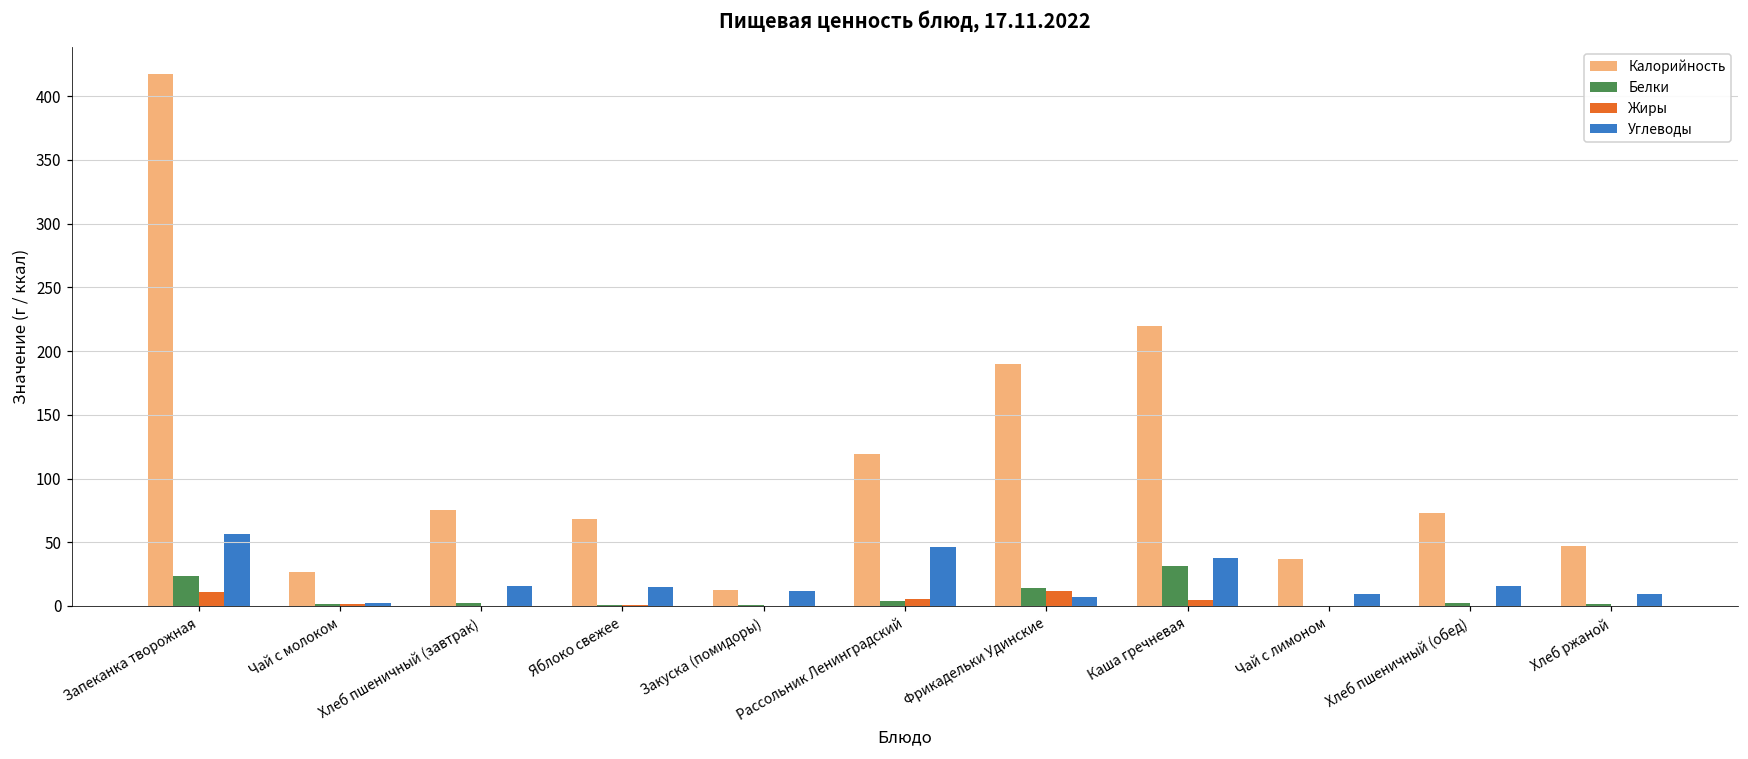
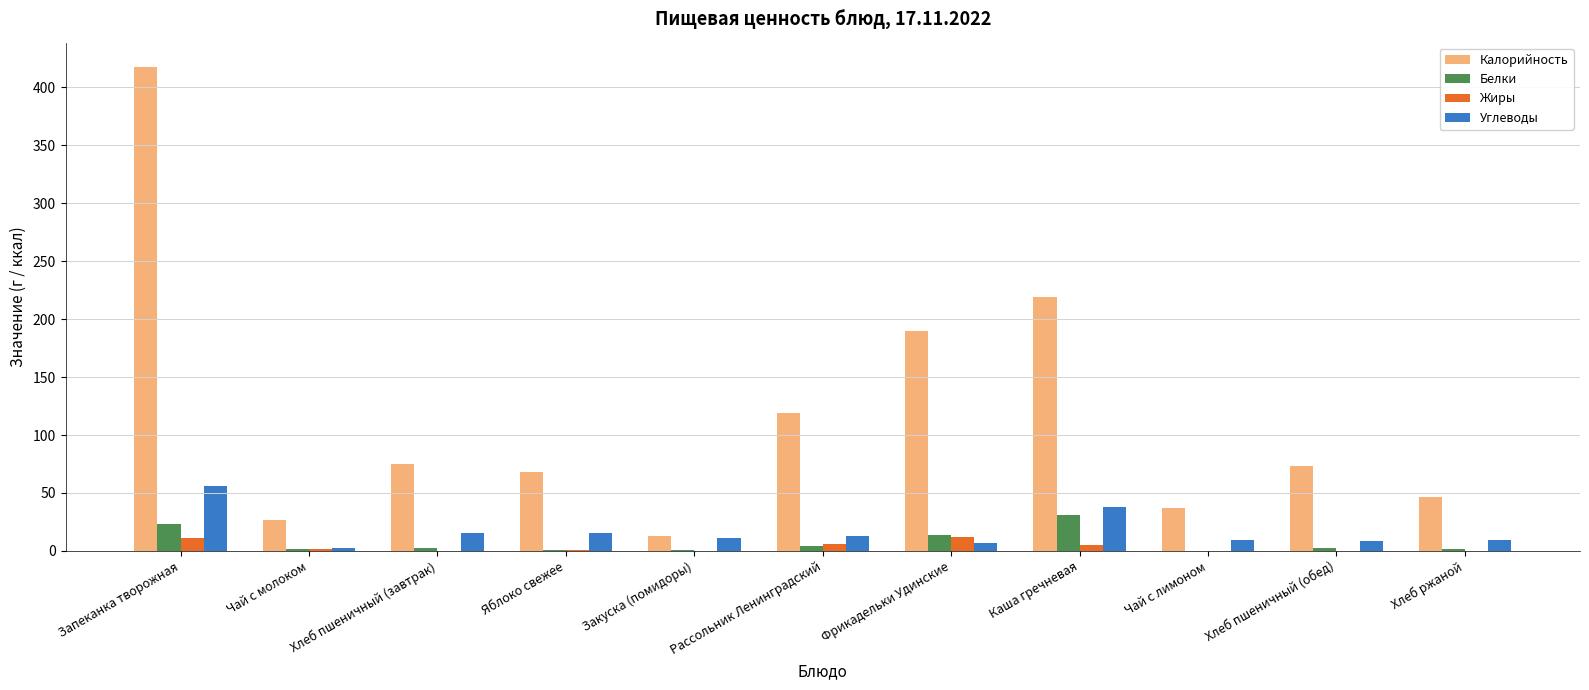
  {
    "Калорийность": {
      "Запеканка творожная": 418,
      "Чай с молоком": 27,
      "Хлеб пшеничный (завтрак)": 75,
      "Яблоко свежее": 68,
      "Закуска (помидоры)": 13,
      "Рассольник Ленинградский": 119,
      "Фрикадельки Удинские": 190,
      "Каша гречневая": 219,
      "Чай с лимоном": 37,
      "Хлеб пшеничный (обед)": 73,
      "Хлеб ржаной": 47
    },
    "Белки": {
      "Запеканка творожная": 23,
      "Хлеб пшеничный (завтрак)": 2,
      "Рассольник Ленинградский": 4,
      "Фрикадельки Удинские": 14,
      "Каша гречневая": 31,
      "Хлеб пшеничный (обед)": 2
    },
    "Жиры": {
      "Запеканка творожная": 11,
      "Рассольник Ленинградский": 6,
      "Фрикадельки Удинские": 12,
      "Каша гречневая": 5,
      "Чай с лимоном": 0
    },
    "Углеводы": {
      "Запеканка творожная": 56,
      "Хлеб пшеничный (завтрак)": 16,
      "Яблоко свежее": 15,
      "Закуска (помидоры)": 12,
-     "Рассольник Ленинградский": 46,
+     "Рассольник Ленинградский": 13,
      "Фрикадельки Удинские": 7,
      "Каша гречневая": 38,
      "Чай с лимоном": 9,
-     "Хлеб пшеничный (обед)": 15,
+     "Хлеб пшеничный (обед)": 8,
      "Хлеб ржаной": 10
    }
  }
